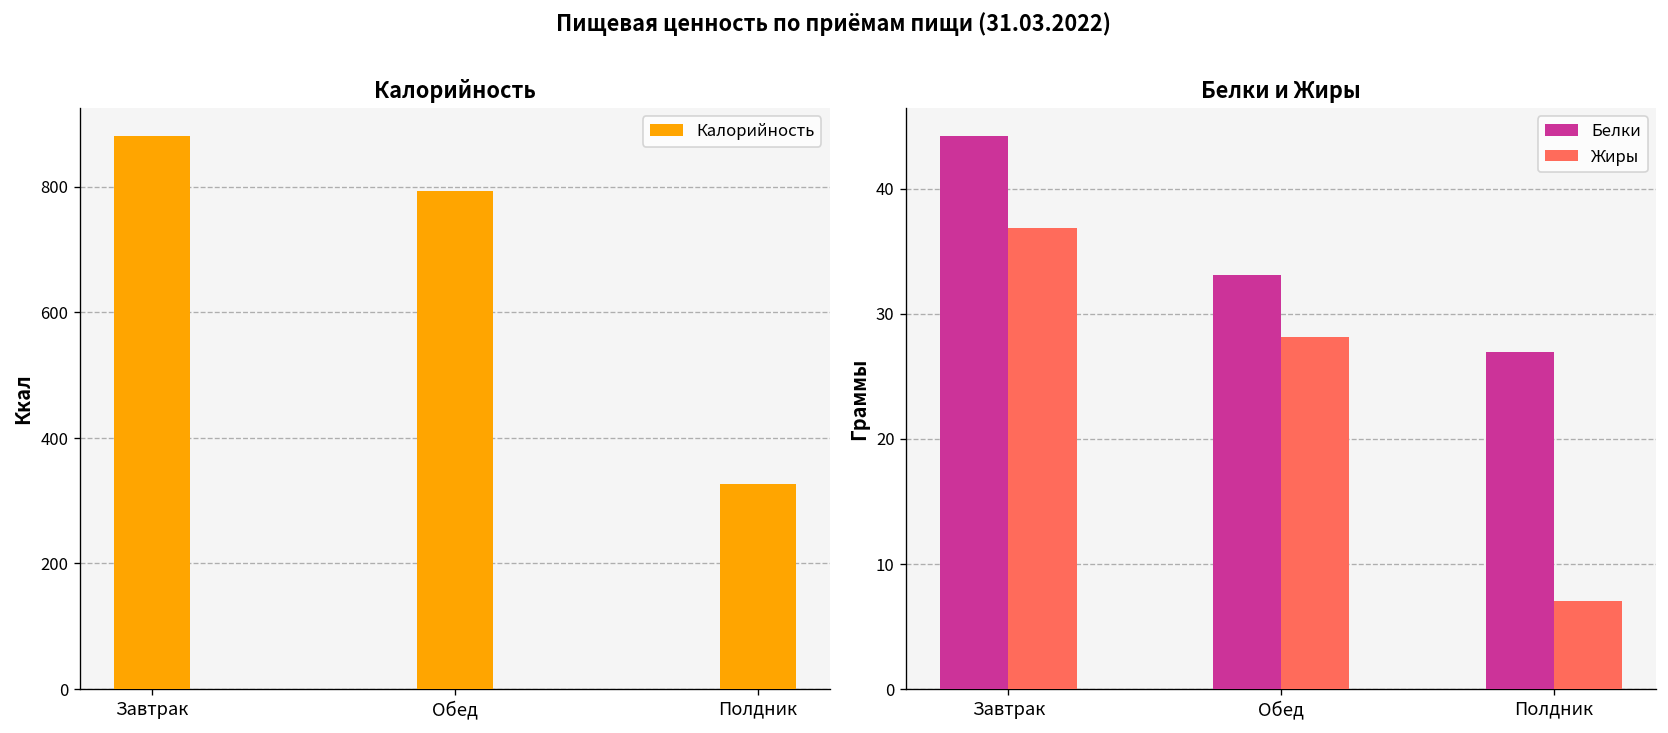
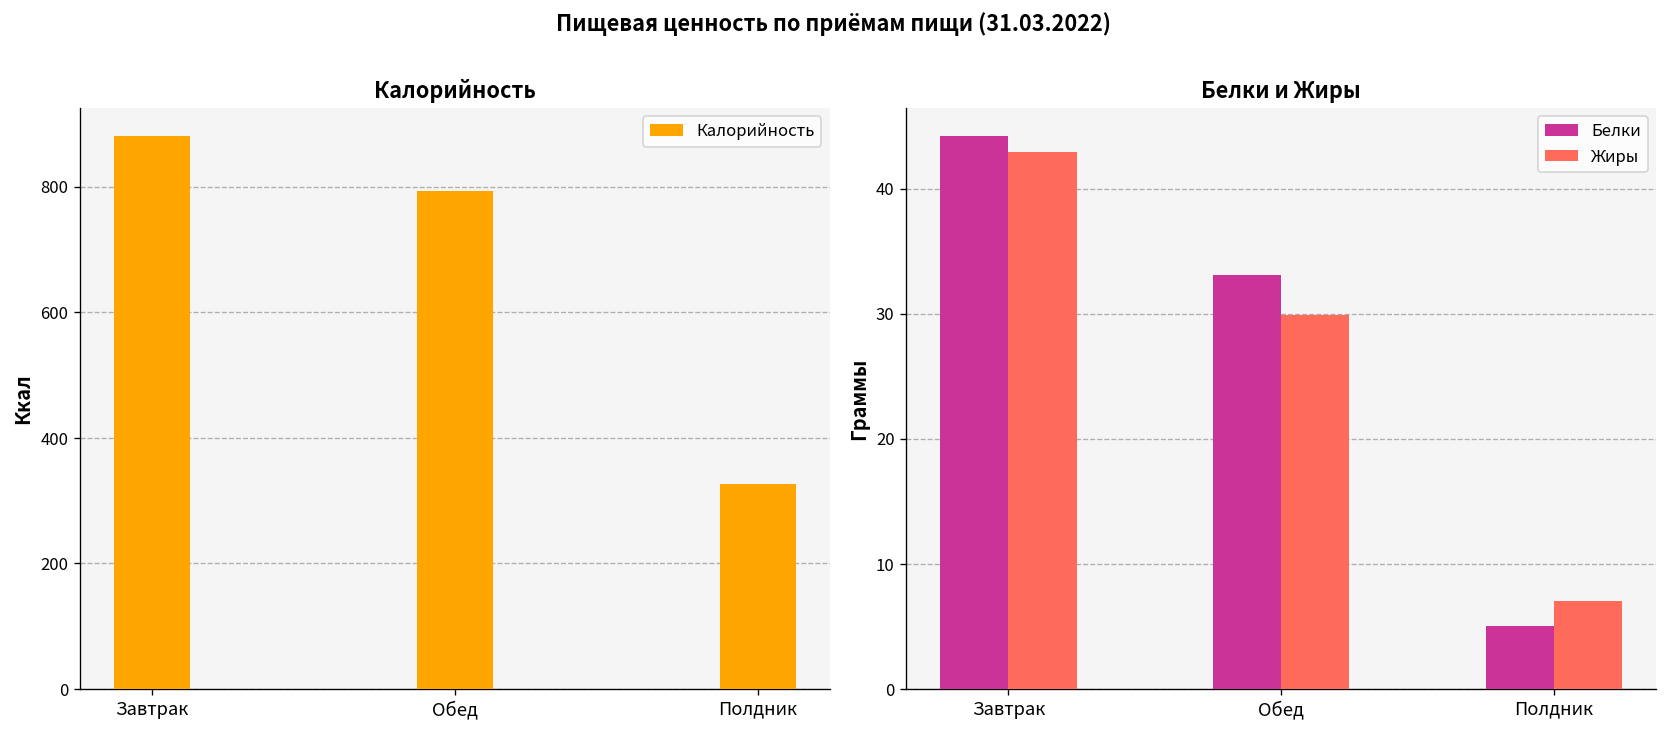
  {
    "Калорийность": {
      "Завтрак": 880,
      "Обед": 790,
      "Полдник": 330
    },
    "Белки и Жиры": {
      "Белки": {
        "Завтрак": 44.2,
        "Обед": 33.1,
-       "Полдник": 26.9
+       "Полдник": 5.0
      },
      "Жиры": {
-       "Завтрак": 36.9,
-       "Обед": 28.1,
+       "Завтрак": 43.0,
+       "Обед": 29.9,
        "Полдник": 7.0
      }
    }
  }
